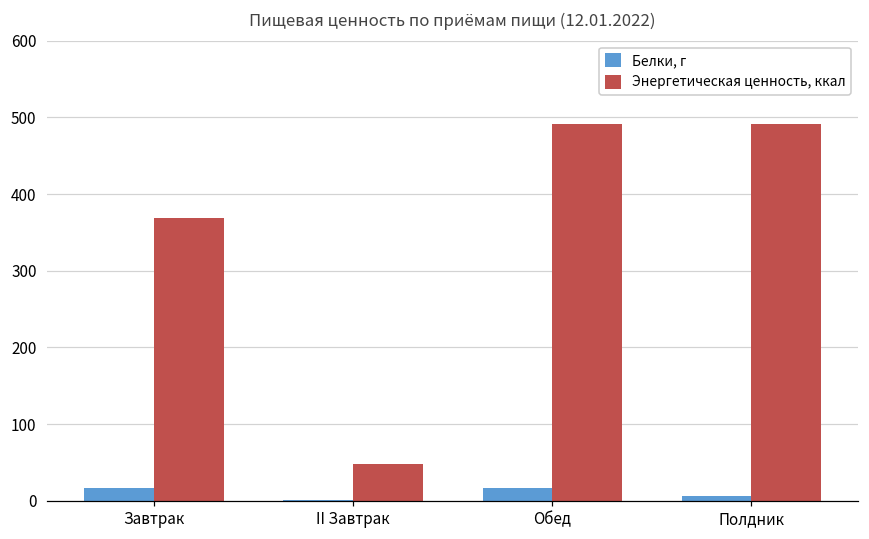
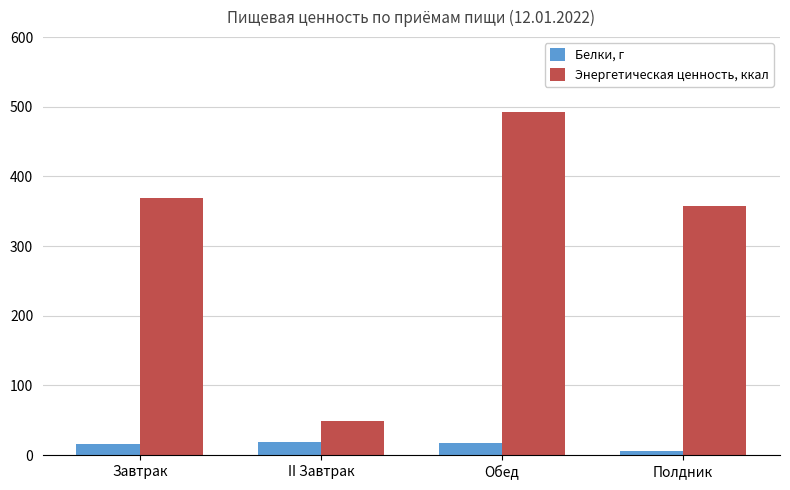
  {
    "Белки, г": {
      "Завтрак": 20,
-     "II Завтрак": 0,
+     "II Завтрак": 20,
      "Обед": 20,
      "Полдник": 10
    },
    "Энергетическая ценность, ккал": {
      "Завтрак": 370,
      "II Завтрак": 50,
      "Обед": 490,
-     "Полдник": 490
+     "Полдник": 360
    }
  }
